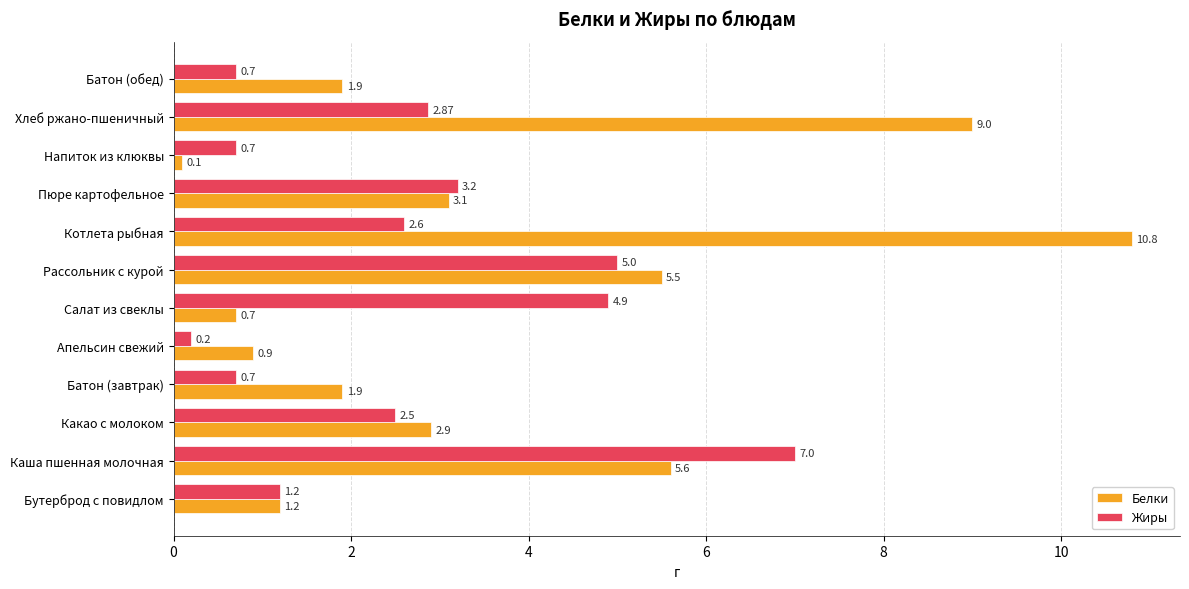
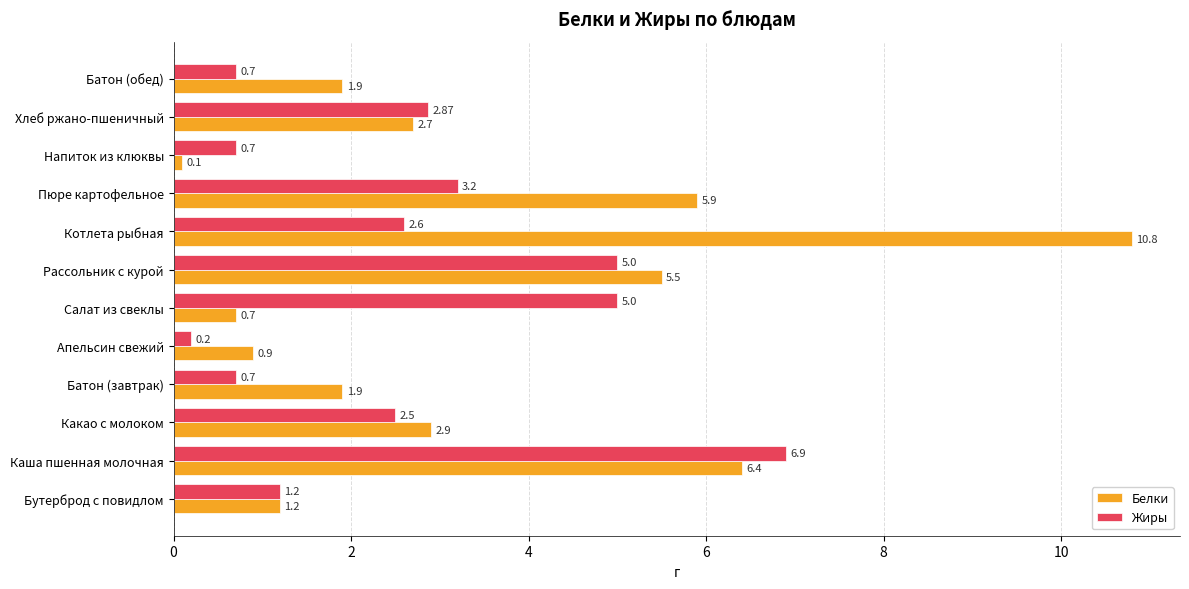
  {
    "Белки": {
      "Батон (обед)": 1.9,
-     "Хлеб ржано-пшеничный": 9.0,
+     "Хлеб ржано-пшеничный": 2.7,
      "Напиток из клюквы": 0.1,
-     "Пюре картофельное": 3.1,
+     "Пюре картофельное": 5.9,
      "Котлета рыбная": 10.8,
      "Рассольник с курой": 5.5,
      "Салат из свеклы": 0.7,
      "Апельсин свежий": 0.9,
      "Батон (завтрак)": 1.9,
      "Какао с молоком": 2.9,
-     "Каша пшенная молочная": 5.6,
+     "Каша пшенная молочная": 6.4,
      "Бутерброд с повидлом": 1.2
    },
    "Жиры": {
      "Батон (обед)": 0.7,
      "Хлеб ржано-пшеничный": 2.87,
      "Напиток из клюквы": 0.7,
      "Пюре картофельное": 3.2,
      "Котлета рыбная": 2.6,
      "Рассольник с курой": 5.0,
-     "Салат из свеклы": 4.9,
+     "Салат из свеклы": 5.0,
      "Апельсин свежий": 0.2,
      "Батон (завтрак)": 0.7,
      "Какао с молоком": 2.5,
-     "Каша пшенная молочная": 7.0,
+     "Каша пшенная молочная": 6.9,
      "Бутерброд с повидлом": 1.2
    }
  }
